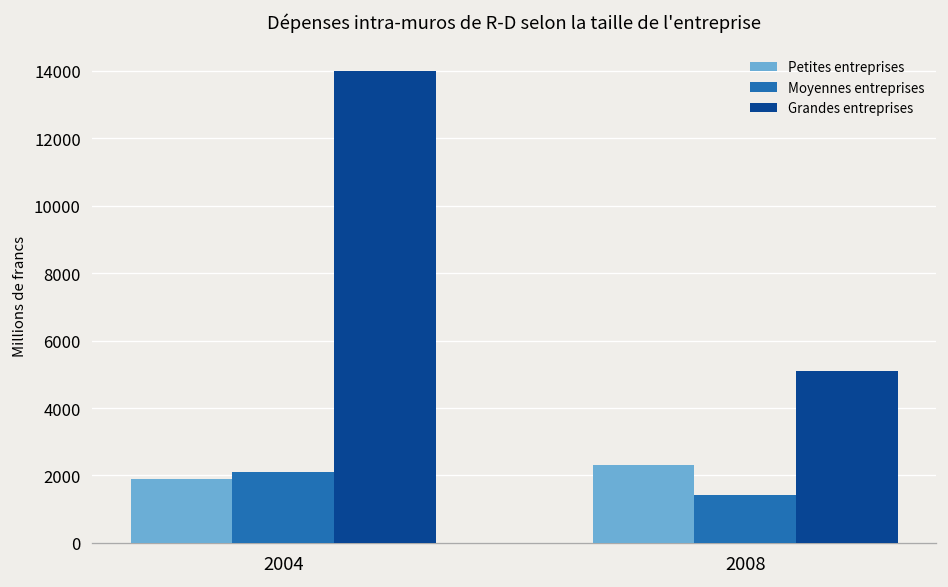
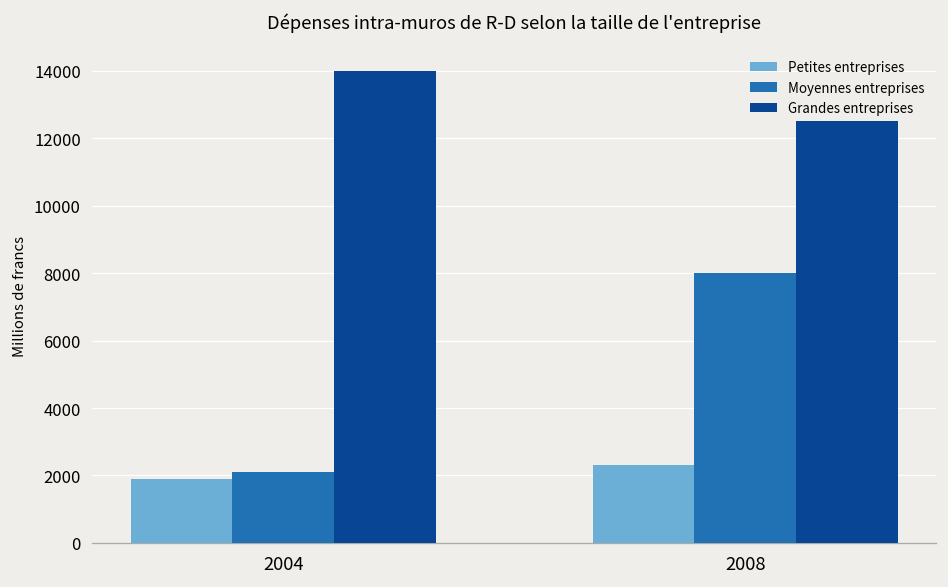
  {
    "Petites entreprises": {
      "2004": 1900,
      "2008": 2300
    },
    "Moyennes entreprises": {
      "2004": 2100,
-     "2008": 1400
+     "2008": 8000
    },
    "Grandes entreprises": {
      "2004": 14000,
-     "2008": 5100
+     "2008": 12500
    }
  }
